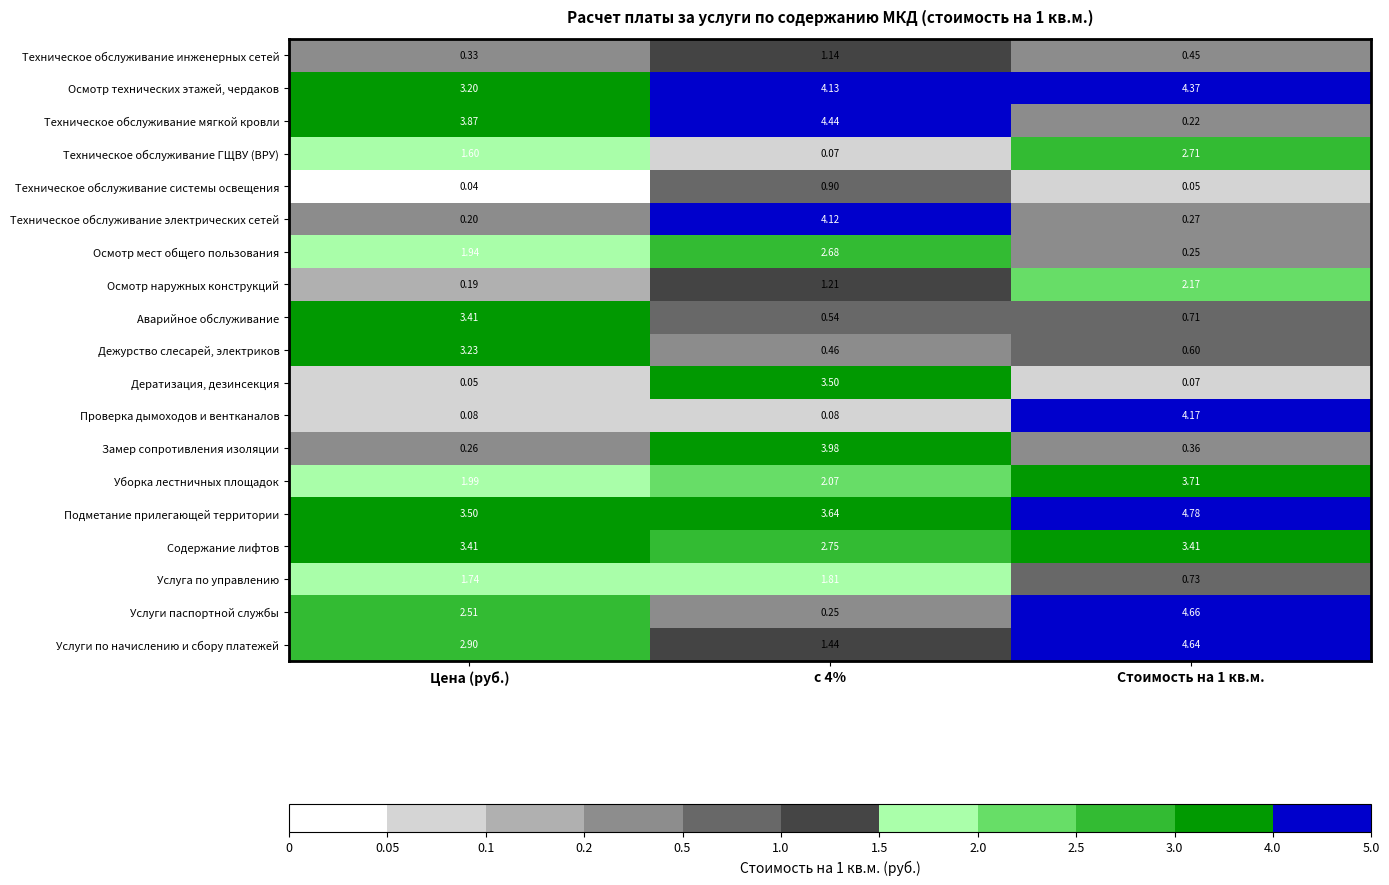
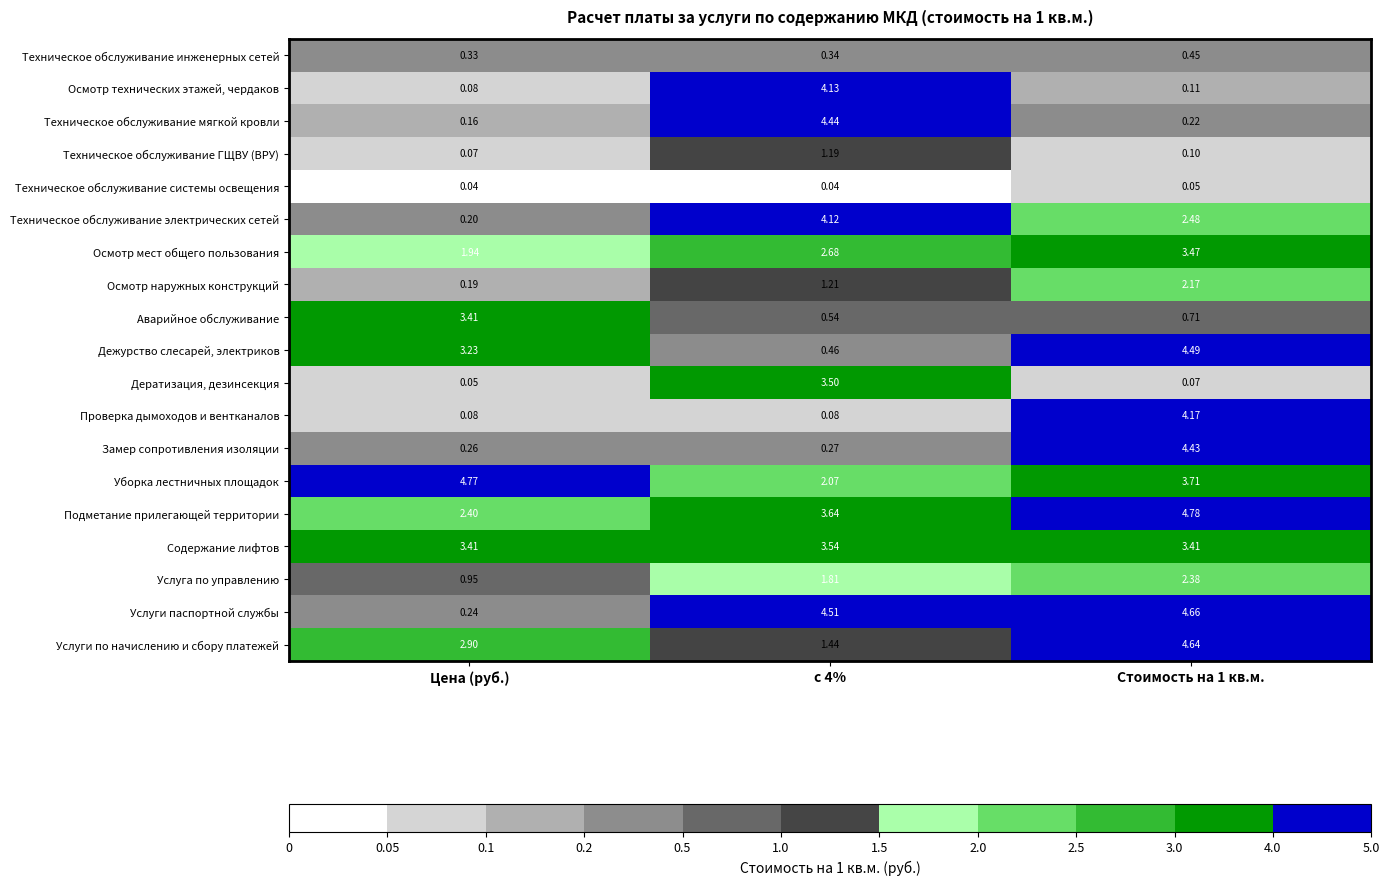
  {
    "Техническое обслуживание инженерных сетей": {
      "Цена (руб.)": 0.33,
-     "с 4%": 1.14,
+     "с 4%": 0.34,
      "Стоимость на 1 кв.м.": 0.45
    },
    "Осмотр технических этажей, чердаков": {
-     "Цена (руб.)": 3.20,
+     "Цена (руб.)": 0.08,
      "с 4%": 4.13,
-     "Стоимость на 1 кв.м.": 4.37
+     "Стоимость на 1 кв.м.": 0.11
    },
    "Техническое обслуживание мягкой кровли": {
-     "Цена (руб.)": 3.87,
+     "Цена (руб.)": 0.16,
      "с 4%": 4.44,
      "Стоимость на 1 кв.м.": 0.22
    },
    "Техническое обслуживание ГЩВУ (ВРУ)": {
-     "Цена (руб.)": 1.60,
-     "с 4%": 0.07,
-     "Стоимость на 1 кв.м.": 2.71
+     "Цена (руб.)": 0.07,
+     "с 4%": 1.19,
+     "Стоимость на 1 кв.м.": 0.10
    },
    "Техническое обслуживание системы освещения": {
      "Цена (руб.)": 0.04,
-     "с 4%": 0.90,
+     "с 4%": 0.04,
      "Стоимость на 1 кв.м.": 0.05
    },
    "Техническое обслуживание электрических сетей": {
      "Цена (руб.)": 0.20,
      "с 4%": 4.12,
-     "Стоимость на 1 кв.м.": 0.27
+     "Стоимость на 1 кв.м.": 2.48
    },
    "Осмотр мест общего пользования": {
      "Цена (руб.)": 1.94,
      "с 4%": 2.68,
-     "Стоимость на 1 кв.м.": 0.25
+     "Стоимость на 1 кв.м.": 3.47
    },
    "Осмотр наружных конструкций": {
      "Цена (руб.)": 0.19,
      "с 4%": 1.21,
      "Стоимость на 1 кв.м.": 2.17
    },
    "Аварийное обслуживание": {
      "Цена (руб.)": 3.41,
      "с 4%": 0.54,
      "Стоимость на 1 кв.м.": 0.71
    },
    "Дежурство слесарей, электриков": {
      "Цена (руб.)": 3.23,
      "с 4%": 0.46,
-     "Стоимость на 1 кв.м.": 0.60
+     "Стоимость на 1 кв.м.": 4.49
    },
    "Дератизация, дезинсекция": {
      "Цена (руб.)": 0.05,
      "с 4%": 3.50,
      "Стоимость на 1 кв.м.": 0.07
    },
    "Проверка дымоходов и вентканалов": {
      "Цена (руб.)": 0.08,
      "с 4%": 0.08,
      "Стоимость на 1 кв.м.": 4.17
    },
    "Замер сопротивления изоляции": {
      "Цена (руб.)": 0.26,
-     "с 4%": 3.98,
-     "Стоимость на 1 кв.м.": 0.36
+     "с 4%": 0.27,
+     "Стоимость на 1 кв.м.": 4.43
    },
    "Уборка лестничных площадок": {
-     "Цена (руб.)": 1.99,
+     "Цена (руб.)": 4.77,
      "с 4%": 2.07,
      "Стоимость на 1 кв.м.": 3.71
    },
    "Подметание прилегающей территории": {
-     "Цена (руб.)": 3.50,
+     "Цена (руб.)": 2.40,
      "с 4%": 3.64,
      "Стоимость на 1 кв.м.": 4.78
    },
    "Содержание лифтов": {
      "Цена (руб.)": 3.41,
-     "с 4%": 2.75,
+     "с 4%": 3.54,
      "Стоимость на 1 кв.м.": 3.41
    },
    "Услуга по управлению": {
-     "Цена (руб.)": 1.74,
+     "Цена (руб.)": 0.95,
      "с 4%": 1.81,
-     "Стоимость на 1 кв.м.": 0.73
+     "Стоимость на 1 кв.м.": 2.38
    },
    "Услуги паспортной службы": {
-     "Цена (руб.)": 2.51,
-     "с 4%": 0.25,
+     "Цена (руб.)": 0.24,
+     "с 4%": 4.51,
      "Стоимость на 1 кв.м.": 4.66
    },
    "Услуги по начислению и сбору платежей": {
      "Цена (руб.)": 2.90,
      "с 4%": 1.44,
      "Стоимость на 1 кв.м.": 4.64
    }
  }
